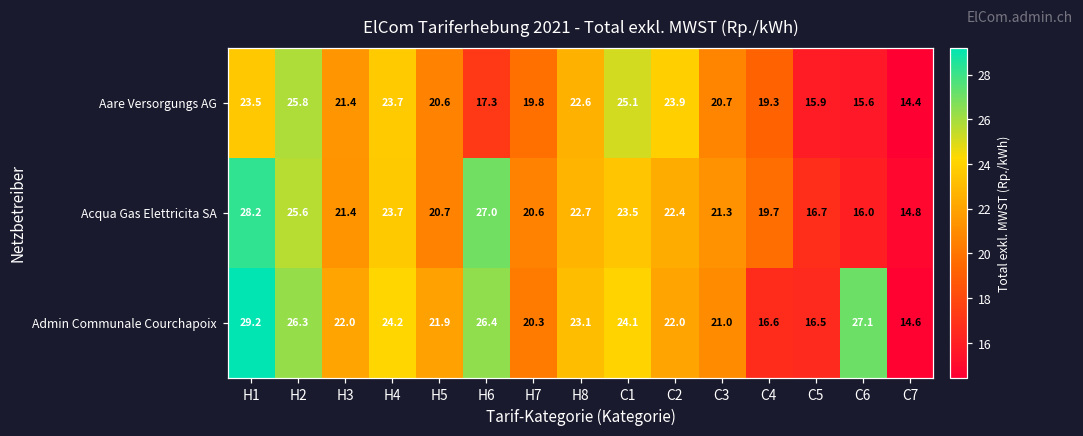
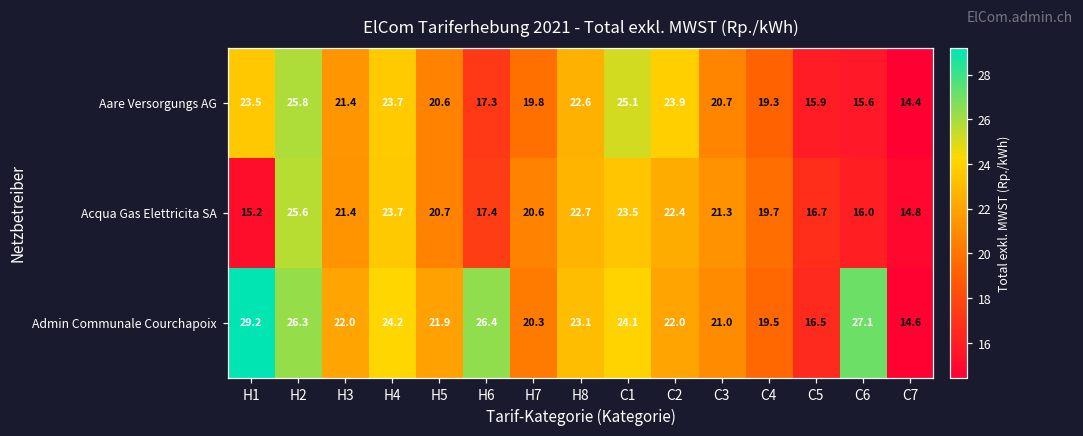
  {
    "Aare Versorgungs AG": {
      "H1": 23.5,
      "H2": 25.8,
      "H3": 21.4,
      "H4": 23.7,
      "H5": 20.6,
      "H6": 17.3,
      "H7": 19.8,
      "H8": 22.6,
      "C1": 25.1,
      "C2": 23.9,
      "C3": 20.7,
      "C4": 19.3,
      "C5": 15.9,
      "C6": 15.6,
      "C7": 14.4
    },
    "Acqua Gas Elettricita SA": {
-     "H1": 28.2,
+     "H1": 15.2,
      "H2": 25.6,
      "H3": 21.4,
      "H4": 23.7,
      "H5": 20.7,
-     "H6": 27.0,
+     "H6": 17.4,
      "H7": 20.6,
      "H8": 22.7,
      "C1": 23.5,
      "C2": 22.4,
      "C3": 21.3,
      "C4": 19.7,
      "C5": 16.7,
      "C6": 16.0,
      "C7": 14.8
    },
    "Admin Communale Courchapoix": {
      "H1": 29.2,
      "H2": 26.3,
      "H3": 22.0,
      "H4": 24.2,
      "H5": 21.9,
      "H6": 26.4,
      "H7": 20.3,
      "H8": 23.1,
      "C1": 24.1,
      "C2": 22.0,
      "C3": 21.0,
-     "C4": 16.6,
+     "C4": 19.5,
      "C5": 16.5,
      "C6": 27.1,
      "C7": 14.6
    }
  }
